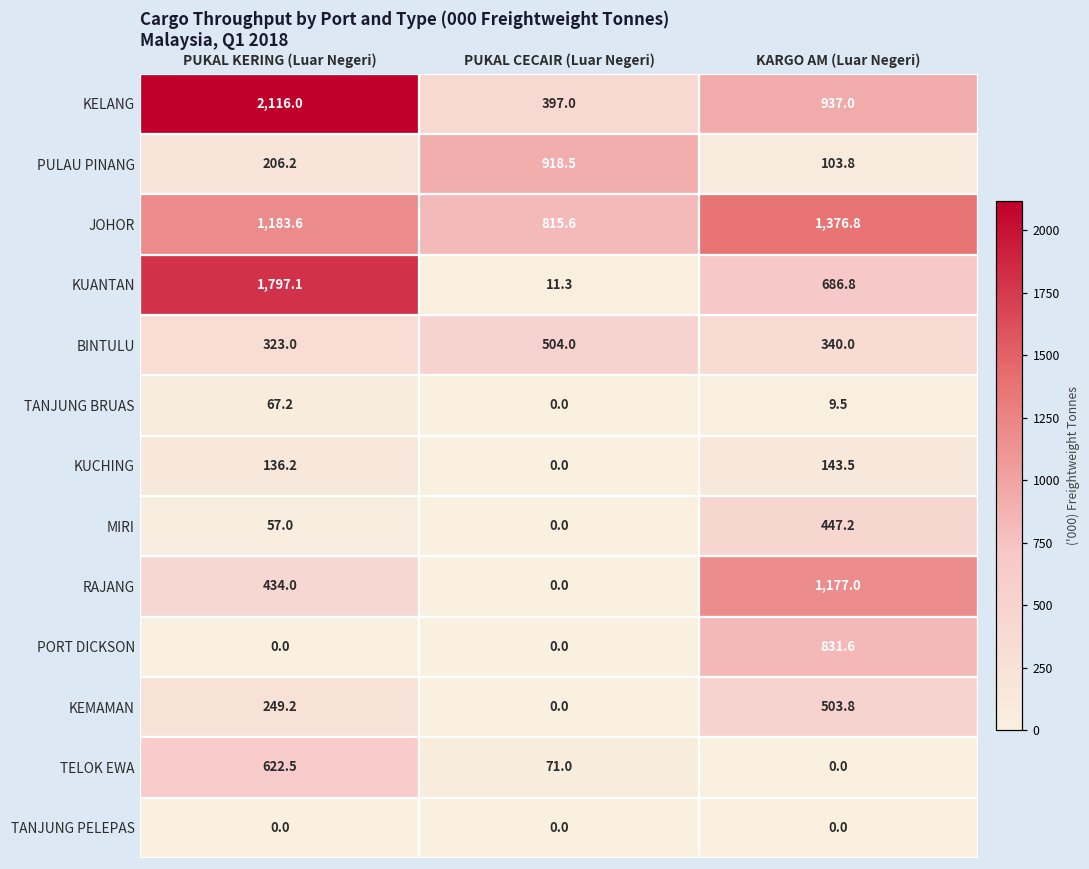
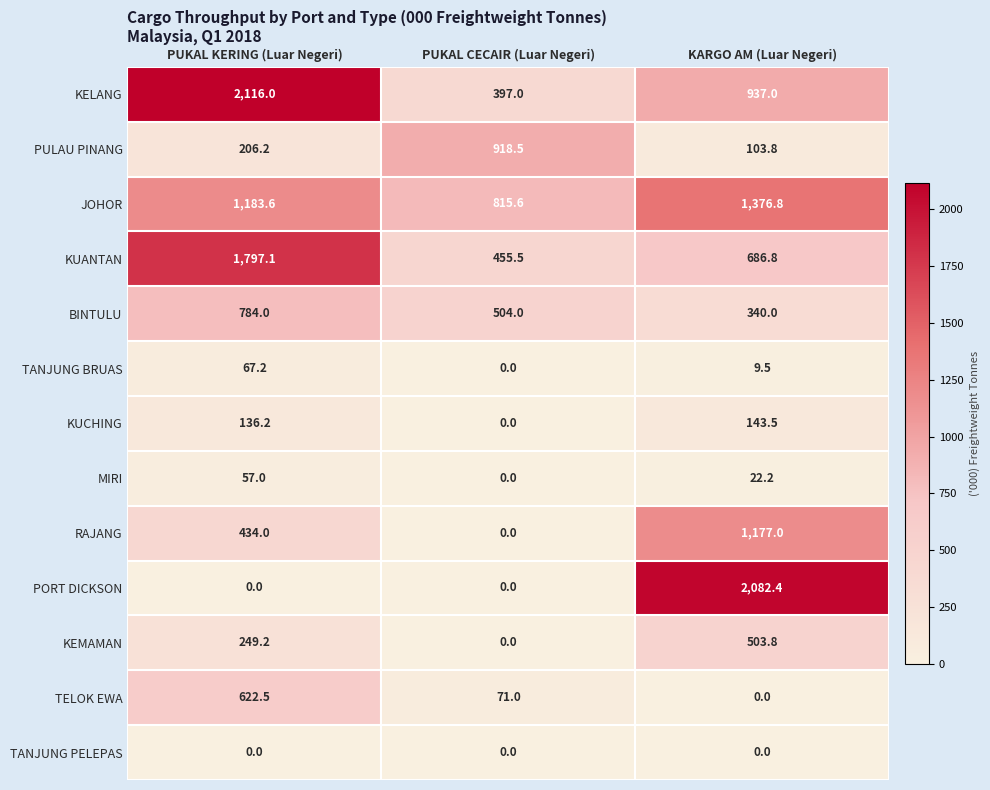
  {
    "KELANG": {
      "PUKAL KERING (Luar Negeri)": "2,116.0",
      "PUKAL CECAIR (Luar Negeri)": "397.0",
      "KARGO AM (Luar Negeri)": "937.0"
    },
    "PULAU PINANG": {
      "PUKAL KERING (Luar Negeri)": "206.2",
      "PUKAL CECAIR (Luar Negeri)": "918.5",
      "KARGO AM (Luar Negeri)": "103.8"
    },
    "JOHOR": {
      "PUKAL KERING (Luar Negeri)": "1,183.6",
      "PUKAL CECAIR (Luar Negeri)": "815.6",
      "KARGO AM (Luar Negeri)": "1,376.8"
    },
    "KUANTAN": {
      "PUKAL KERING (Luar Negeri)": "1,797.1",
-     "PUKAL CECAIR (Luar Negeri)": "11.3",
+     "PUKAL CECAIR (Luar Negeri)": "455.5",
      "KARGO AM (Luar Negeri)": "686.8"
    },
    "BINTULU": {
-     "PUKAL KERING (Luar Negeri)": "323.0",
+     "PUKAL KERING (Luar Negeri)": "784.0",
      "PUKAL CECAIR (Luar Negeri)": "504.0",
      "KARGO AM (Luar Negeri)": "340.0"
    },
    "TANJUNG BRUAS": {
      "PUKAL KERING (Luar Negeri)": "67.2",
      "PUKAL CECAIR (Luar Negeri)": "0.0",
      "KARGO AM (Luar Negeri)": "9.5"
    },
    "KUCHING": {
      "PUKAL KERING (Luar Negeri)": "136.2",
      "PUKAL CECAIR (Luar Negeri)": "0.0",
      "KARGO AM (Luar Negeri)": "143.5"
    },
    "MIRI": {
      "PUKAL KERING (Luar Negeri)": "57.0",
      "PUKAL CECAIR (Luar Negeri)": "0.0",
-     "KARGO AM (Luar Negeri)": "447.2"
+     "KARGO AM (Luar Negeri)": "22.2"
    },
    "RAJANG": {
      "PUKAL KERING (Luar Negeri)": "434.0",
      "PUKAL CECAIR (Luar Negeri)": "0.0",
      "KARGO AM (Luar Negeri)": "1,177.0"
    },
    "PORT DICKSON": {
      "PUKAL KERING (Luar Negeri)": "0.0",
      "PUKAL CECAIR (Luar Negeri)": "0.0",
-     "KARGO AM (Luar Negeri)": "831.6"
+     "KARGO AM (Luar Negeri)": "2,082.4"
    },
    "KEMAMAN": {
      "PUKAL KERING (Luar Negeri)": "249.2",
      "PUKAL CECAIR (Luar Negeri)": "0.0",
      "KARGO AM (Luar Negeri)": "503.8"
    },
    "TELOK EWA": {
      "PUKAL KERING (Luar Negeri)": "622.5",
      "PUKAL CECAIR (Luar Negeri)": "71.0",
      "KARGO AM (Luar Negeri)": "0.0"
    },
    "TANJUNG PELEPAS": {
      "PUKAL KERING (Luar Negeri)": "0.0",
      "PUKAL CECAIR (Luar Negeri)": "0.0",
      "KARGO AM (Luar Negeri)": "0.0"
    }
  }
